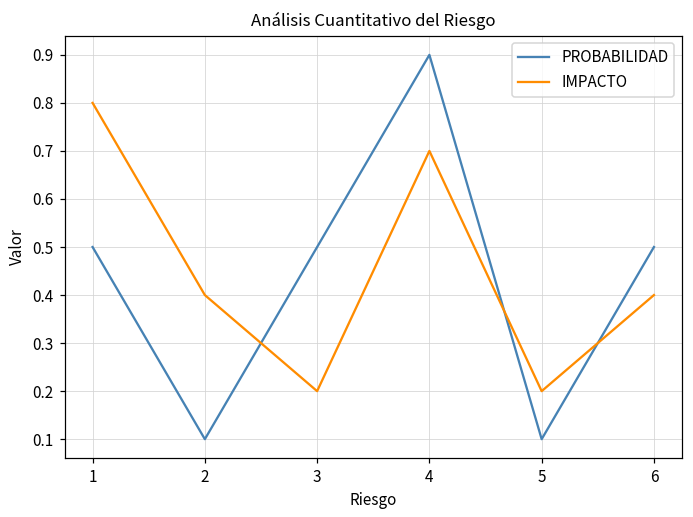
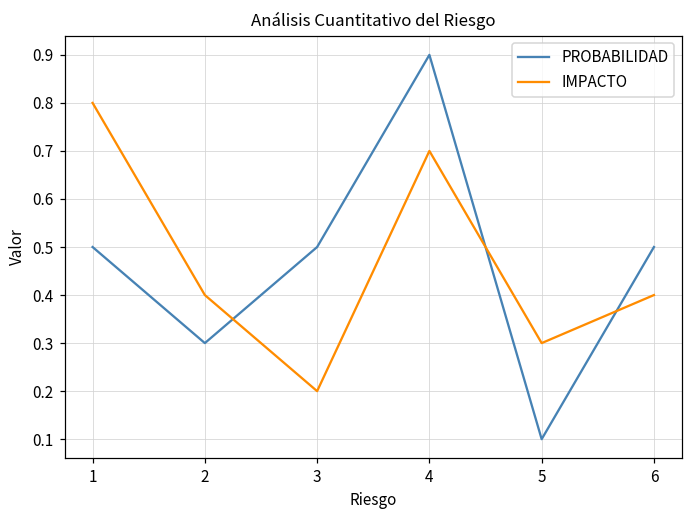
  {
    "PROBABILIDAD": {
      "1": 0.5,
-     "2": 0.1,
+     "2": 0.3,
      "3": 0.5,
      "4": 0.9,
      "5": 0.1,
      "6": 0.5
    },
    "IMPACTO": {
      "1": 0.8,
      "2": 0.4,
      "3": 0.2,
      "4": 0.7,
-     "5": 0.2,
+     "5": 0.3,
      "6": 0.4
    }
  }
